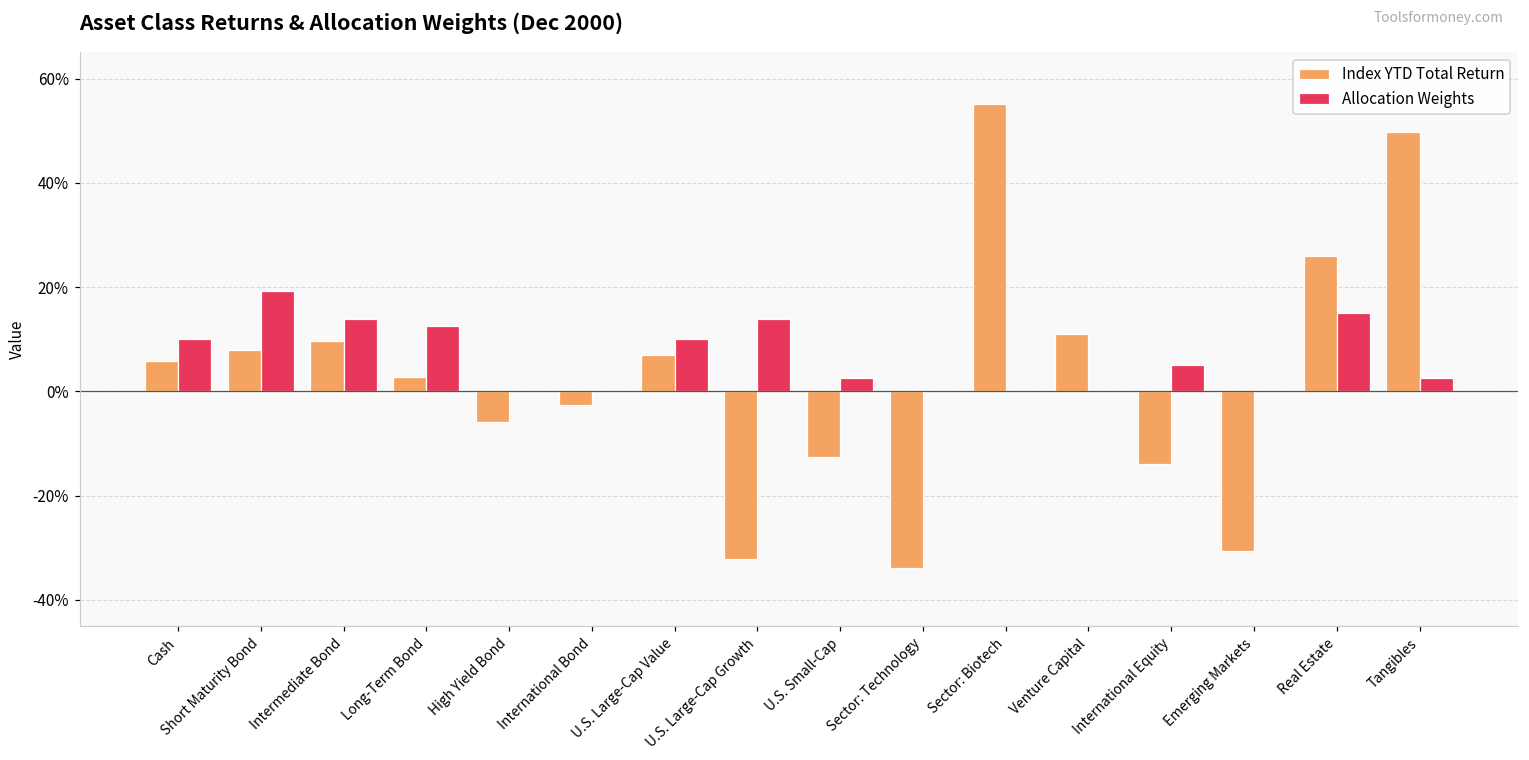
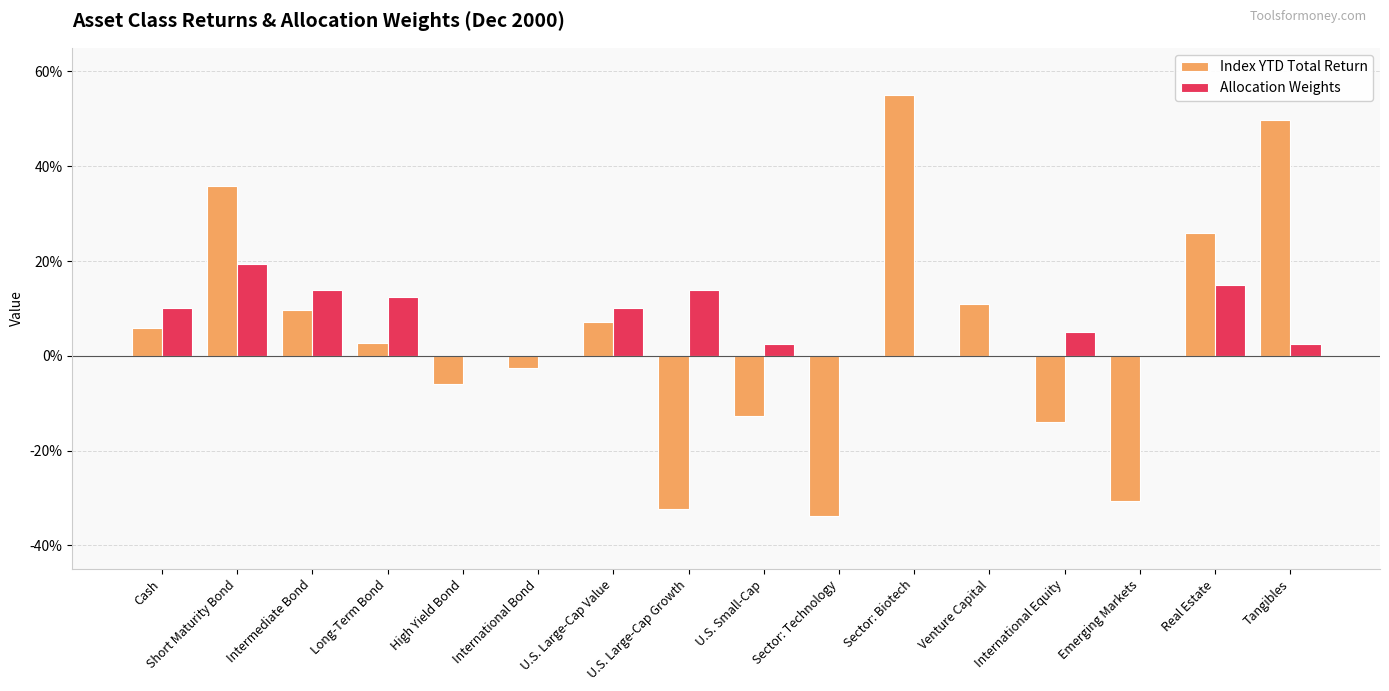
  {
    "Index YTD Total Return": {
      "Cash": "6%",
-     "Short Maturity Bond": "8%",
+     "Short Maturity Bond": "36%",
      "Intermediate Bond": "10%",
      "Long-Term Bond": "3%",
      "High Yield Bond": "-6%",
      "International Bond": "-3%",
      "U.S. Large-Cap Value": "7%",
      "U.S. Large-Cap Growth": "-32%",
      "U.S. Small-Cap": "-13%",
      "Sector: Technology": "-34%",
      "Sector: Biotech": "55%",
      "Venture Capital": "11%",
      "International Equity": "-14%",
      "Emerging Markets": "-31%",
      "Real Estate": "26%",
      "Tangibles": "50%"
    },
    "Allocation Weights": {
      "Cash": "10%",
      "Short Maturity Bond": "19%",
      "Intermediate Bond": "14%",
      "Long-Term Bond": "13%",
      "High Yield Bond": "0%",
      "International Bond": "0%",
      "U.S. Large-Cap Value": "10%",
      "U.S. Large-Cap Growth": "14%",
      "U.S. Small-Cap": "3%",
      "Sector: Technology": "0%",
      "Sector: Biotech": "0%",
      "Venture Capital": "0%",
      "International Equity": "5%",
      "Emerging Markets": "0%",
      "Real Estate": "15%",
      "Tangibles": "3%"
    }
  }
